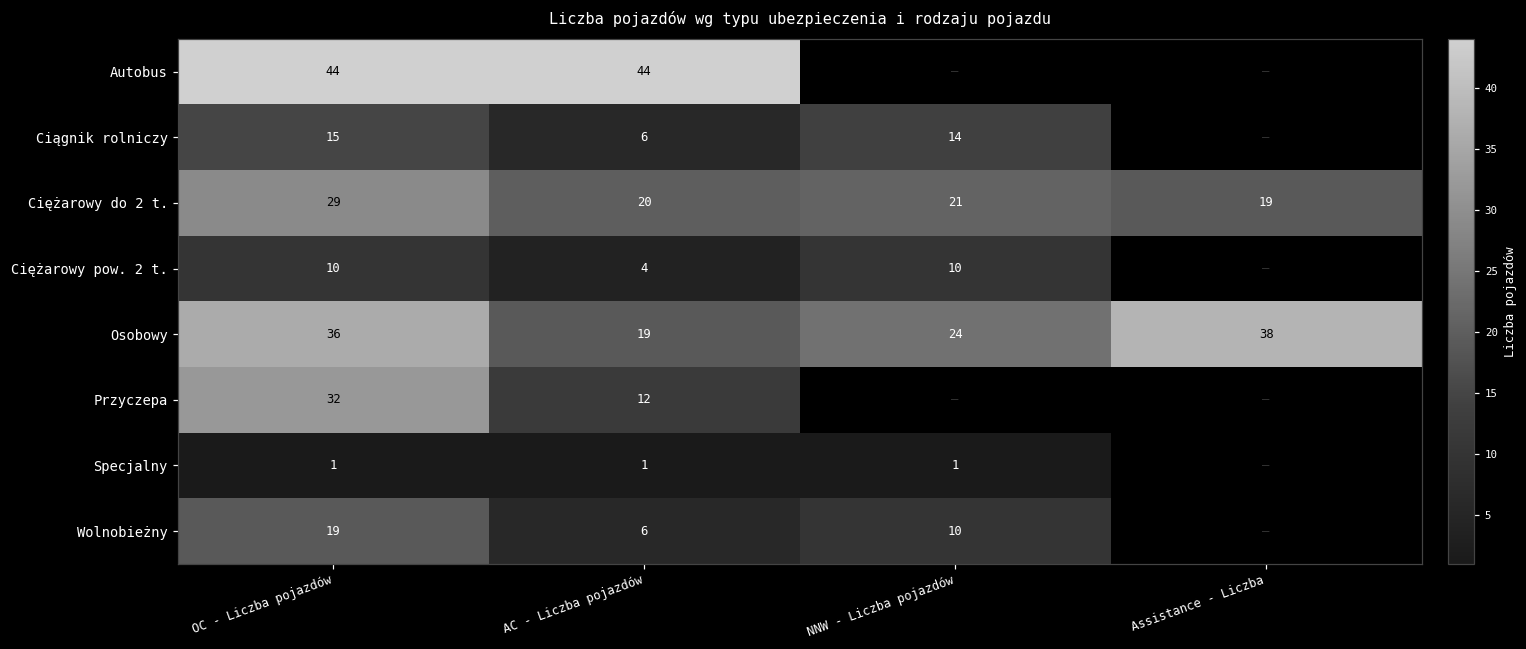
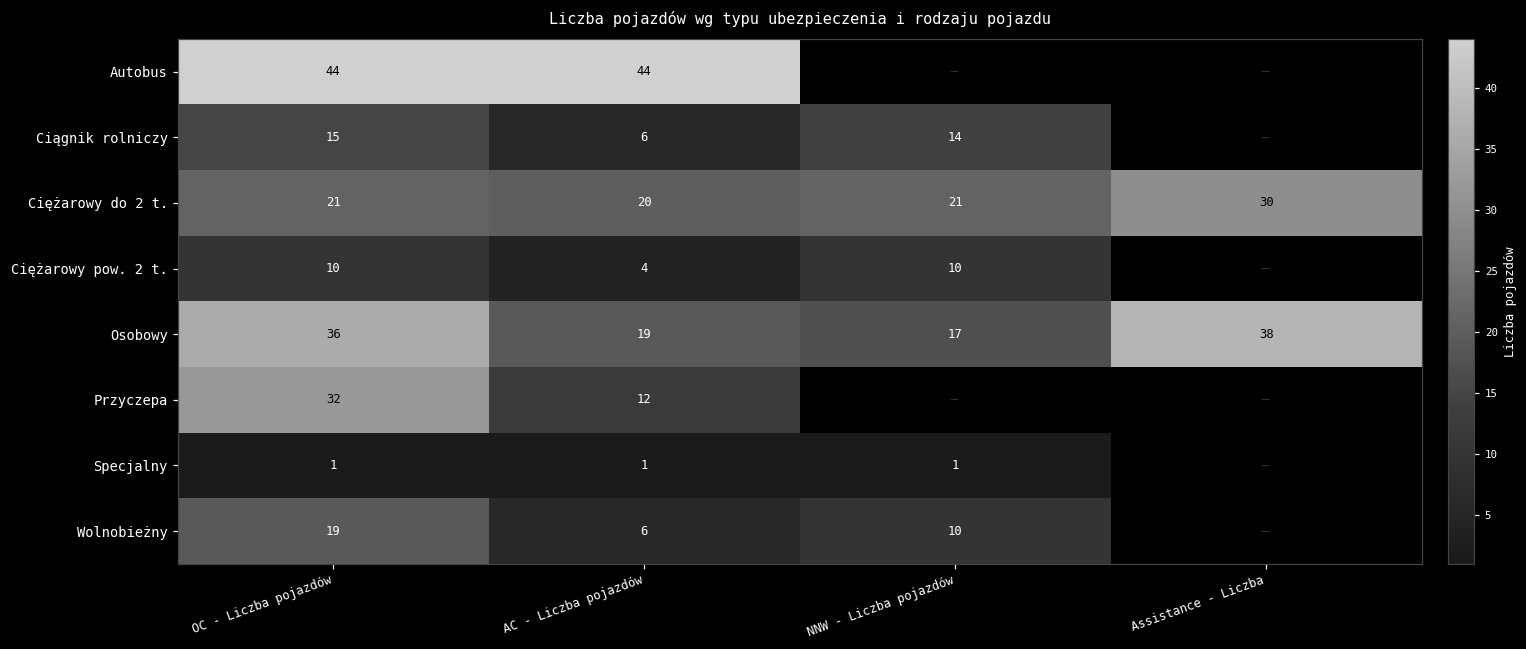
  {
    "Autobus": {
      "OC - Liczba pojazdów": 44,
      "AC - Liczba pojazdów": 44
    },
    "Ciągnik rolniczy": {
      "OC - Liczba pojazdów": 15,
      "AC - Liczba pojazdów": 6,
      "NNW - Liczba pojazdów": 14
    },
    "Ciężarowy do 2 t.": {
-     "OC - Liczba pojazdów": 29,
+     "OC - Liczba pojazdów": 21,
      "AC - Liczba pojazdów": 20,
      "NNW - Liczba pojazdów": 21,
-     "Assistance - Liczba": 19
+     "Assistance - Liczba": 30
    },
    "Ciężarowy pow. 2 t.": {
      "OC - Liczba pojazdów": 10,
      "AC - Liczba pojazdów": 4,
      "NNW - Liczba pojazdów": 10
    },
    "Osobowy": {
      "OC - Liczba pojazdów": 36,
      "AC - Liczba pojazdów": 19,
-     "NNW - Liczba pojazdów": 24,
+     "NNW - Liczba pojazdów": 17,
      "Assistance - Liczba": 38
    },
    "Przyczepa": {
      "OC - Liczba pojazdów": 32,
      "AC - Liczba pojazdów": 12
    },
    "Specjalny": {
      "OC - Liczba pojazdów": 1,
      "AC - Liczba pojazdów": 1,
      "NNW - Liczba pojazdów": 1
    },
    "Wolnobieżny": {
      "OC - Liczba pojazdów": 19,
      "AC - Liczba pojazdów": 6,
      "NNW - Liczba pojazdów": 10
    }
  }
